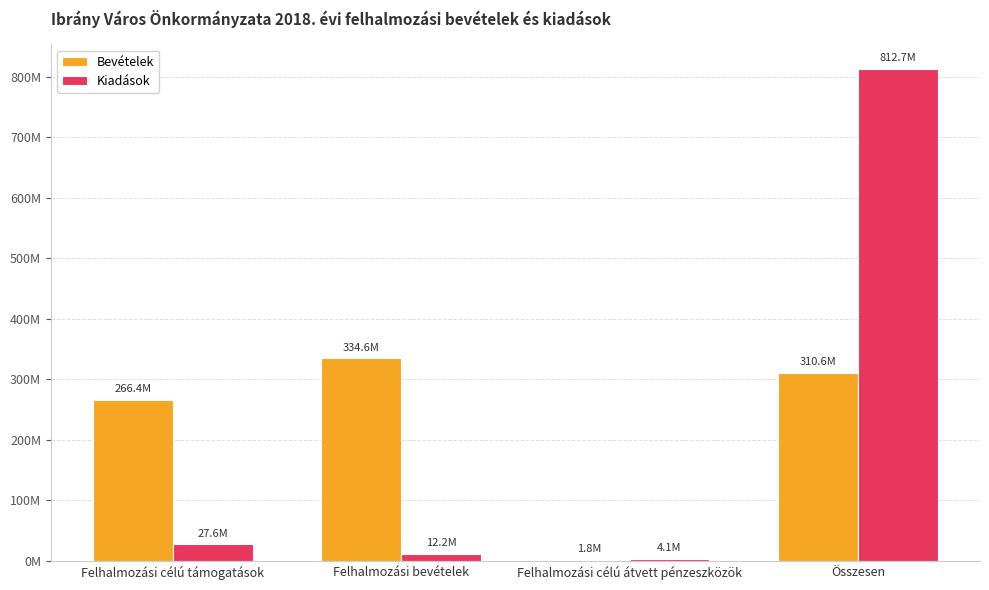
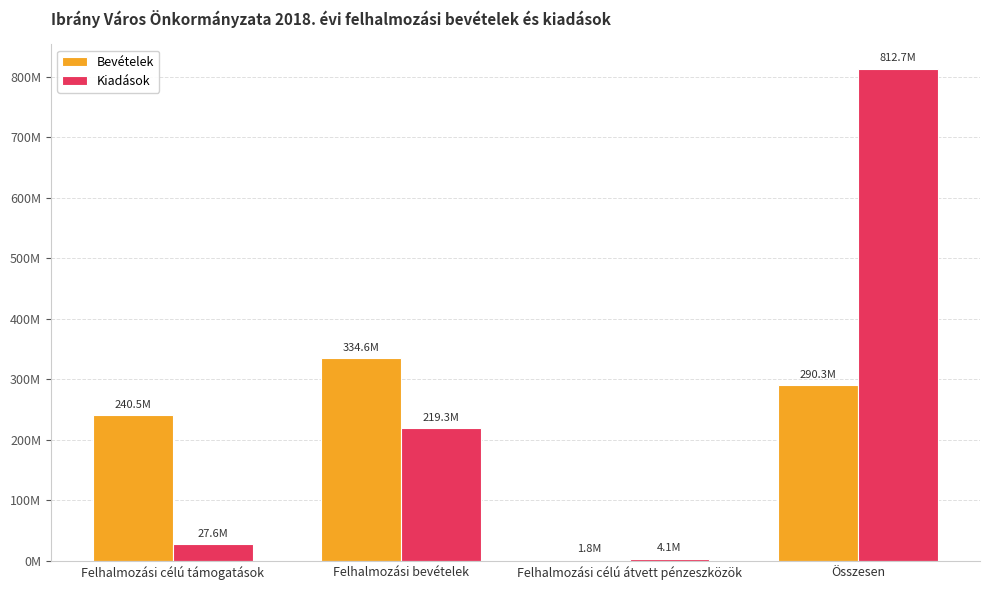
  {
    "Bevételek": {
-     "Felhalmozási célú támogatások": "266.4M",
+     "Felhalmozási célú támogatások": "240.5M",
      "Felhalmozási bevételek": "334.6M",
      "Felhalmozási célú átvett pénzeszközök": "1.8M",
-     "Összesen": "310.6M"
+     "Összesen": "290.3M"
    },
    "Kiadások": {
      "Felhalmozási célú támogatások": "27.6M",
-     "Felhalmozási bevételek": "12.2M",
+     "Felhalmozási bevételek": "219.3M",
      "Felhalmozási célú átvett pénzeszközök": "4.1M",
      "Összesen": "812.7M"
    }
  }
